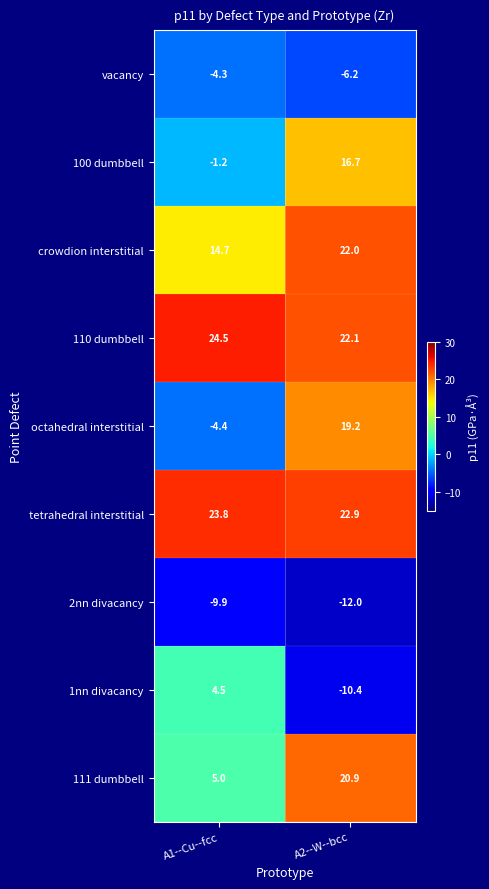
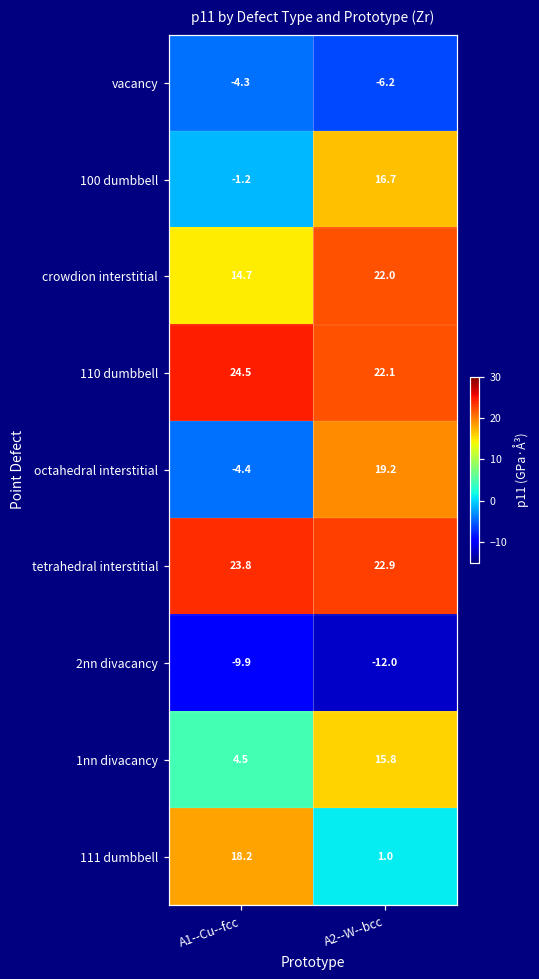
  {
    "vacancy": {
      "A1--Cu--fcc": -4.3,
      "A2--W--bcc": -6.2
    },
    "100 dumbbell": {
      "A1--Cu--fcc": -1.2,
      "A2--W--bcc": 16.7
    },
    "crowdion interstitial": {
      "A1--Cu--fcc": 14.7,
      "A2--W--bcc": 22.0
    },
    "110 dumbbell": {
      "A1--Cu--fcc": 24.5,
      "A2--W--bcc": 22.1
    },
    "octahedral interstitial": {
      "A1--Cu--fcc": -4.4,
      "A2--W--bcc": 19.2
    },
    "tetrahedral interstitial": {
      "A1--Cu--fcc": 23.8,
      "A2--W--bcc": 22.9
    },
    "2nn divacancy": {
      "A1--Cu--fcc": -9.9,
      "A2--W--bcc": -12.0
    },
    "1nn divacancy": {
      "A1--Cu--fcc": 4.5,
-     "A2--W--bcc": -10.4
+     "A2--W--bcc": 15.8
    },
    "111 dumbbell": {
-     "A1--Cu--fcc": 5.0,
-     "A2--W--bcc": 20.9
+     "A1--Cu--fcc": 18.2,
+     "A2--W--bcc": 1.0
    }
  }
